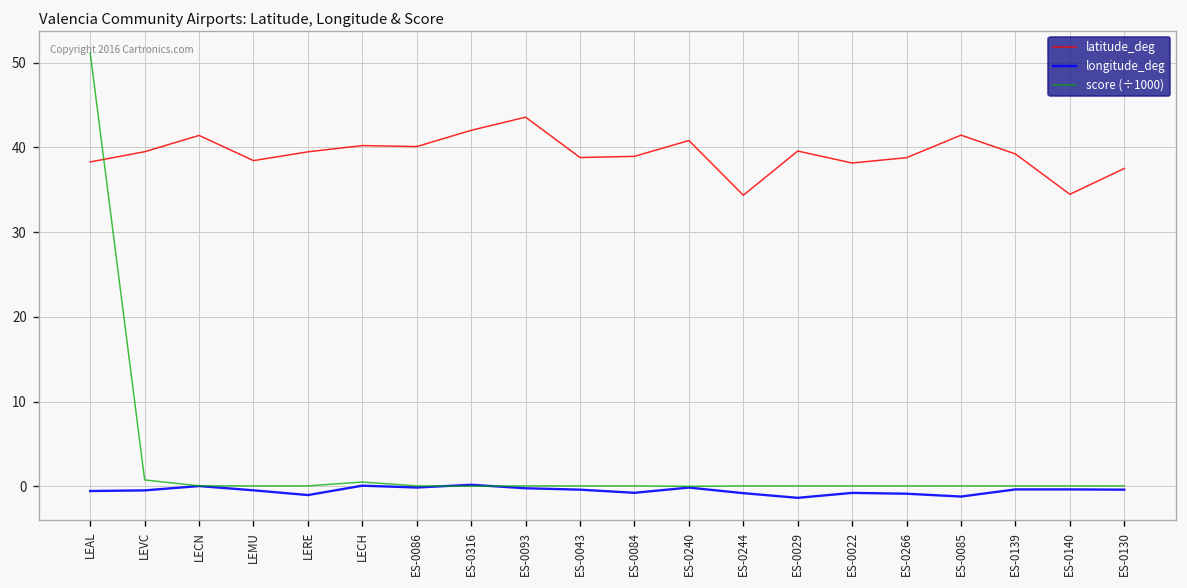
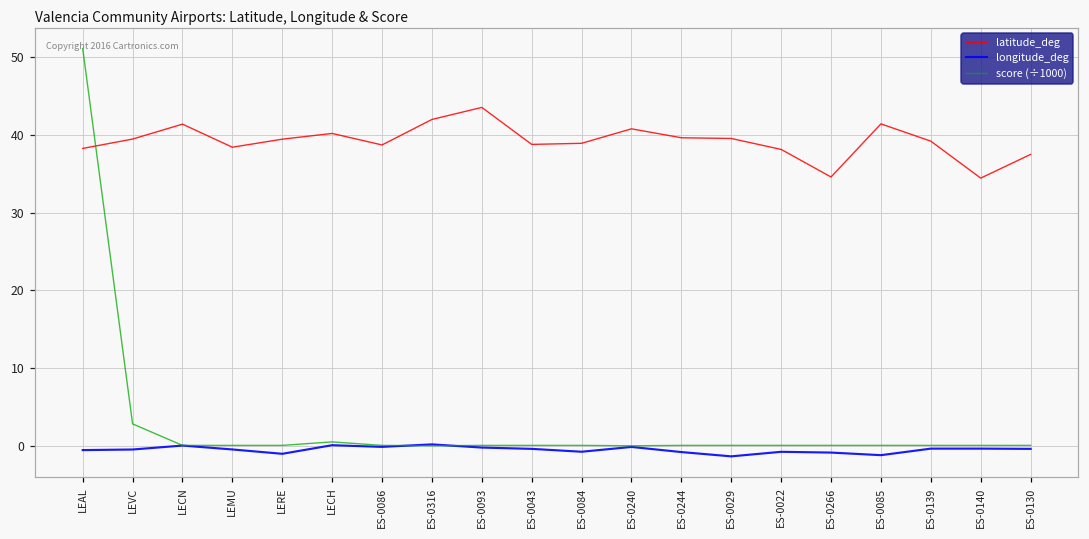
  {
    "latitude_deg": {
      "LEAL": 38,
      "LEVC": 39,
      "LECN": 41,
      "LEMU": 38,
      "LERE": 39,
      "LECH": 40,
-     "ES-0086": 40,
+     "ES-0086": 39,
      "ES-0316": 42,
      "ES-0093": 44,
      "ES-0043": 39,
      "ES-0084": 39,
      "ES-0240": 41,
-     "ES-0244": 34,
+     "ES-0244": 40,
      "ES-0029": 40,
      "ES-0022": 38,
-     "ES-0266": 39,
+     "ES-0266": 35,
      "ES-0085": 41,
      "ES-0139": 39,
      "ES-0140": 34,
      "ES-0130": 38
    },
    "longitude_deg": {
      "LEAL": -1,
      "LEVC": 0,
      "LEMU": 0,
      "LERE": -1,
      "LECH": 0,
      "ES-0043": 0,
      "ES-0084": -1,
      "ES-0244": -1,
      "ES-0029": -1,
      "ES-0022": -1,
      "ES-0266": -1,
      "ES-0085": -1,
      "ES-0139": 0,
      "ES-0140": 0,
      "ES-0130": 0
    },
    "score (÷1000)": {
-     "LEVC": 1,
+     "LEVC": 3,
      "LEMU": 0,
      "LERE": 0,
      "LECH": 1,
      "ES-0043": 0,
      "ES-0084": 0,
      "ES-0244": 0,
      "ES-0029": 0,
      "ES-0022": 0,
      "ES-0266": 0,
      "ES-0085": 0,
      "ES-0139": 0,
      "ES-0140": 0,
      "ES-0130": 0
    }
  }
